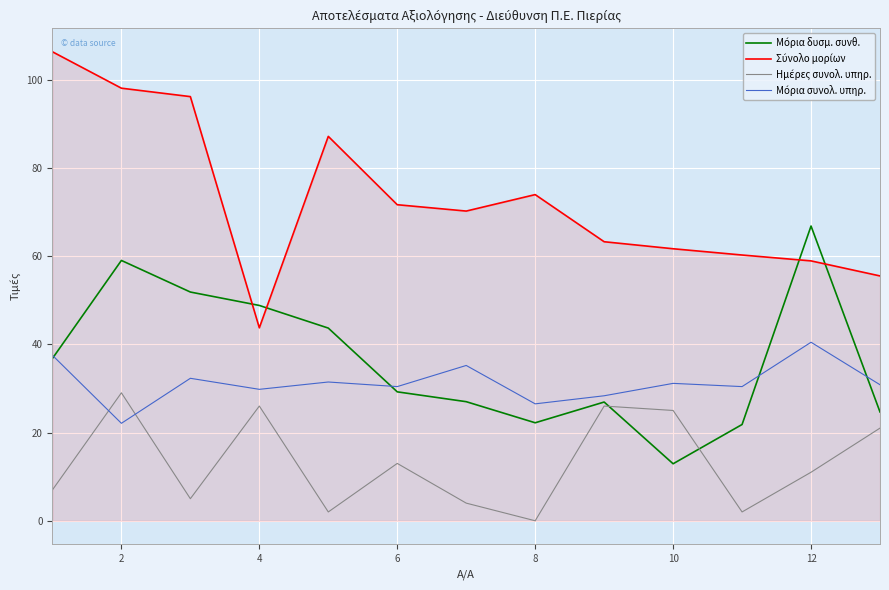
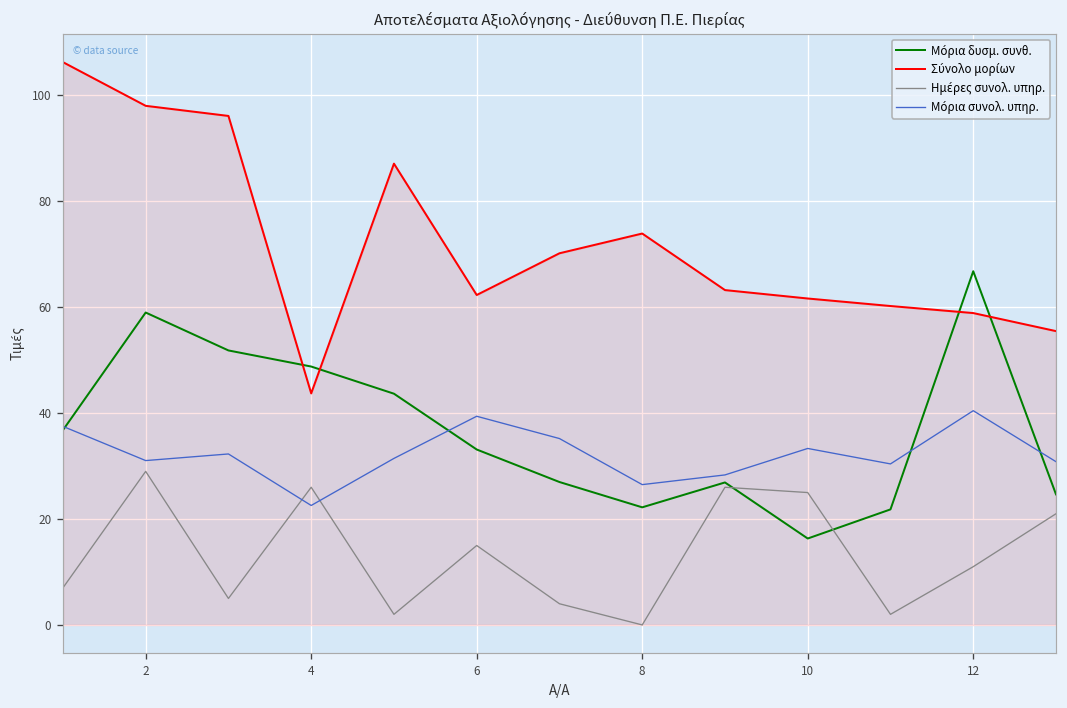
  {
    "Μόρια δυσμ. συνθ.": {
      "2": 59,
      "4": 49,
-     "6": 29,
+     "6": 33,
      "8": 22,
-     "10": 13,
+     "10": 16,
      "12": 67
    },
    "Σύνολο μορίων": {
      "2": 98,
      "4": 44,
-     "6": 72,
+     "6": 62,
      "8": 74,
      "10": 62,
      "12": 59
    },
    "Ημέρες συνολ. υπηρ.": {
      "2": 29,
      "4": 26,
-     "6": 13,
+     "6": 15,
      "8": 0,
      "10": 25,
      "12": 11
    },
    "Μόρια συνολ. υπηρ.": {
-     "2": 22,
-     "4": 30,
-     "6": 30,
+     "2": 31,
+     "4": 23,
+     "6": 39,
      "8": 27,
-     "10": 31,
+     "10": 33,
      "12": 40
    }
  }
